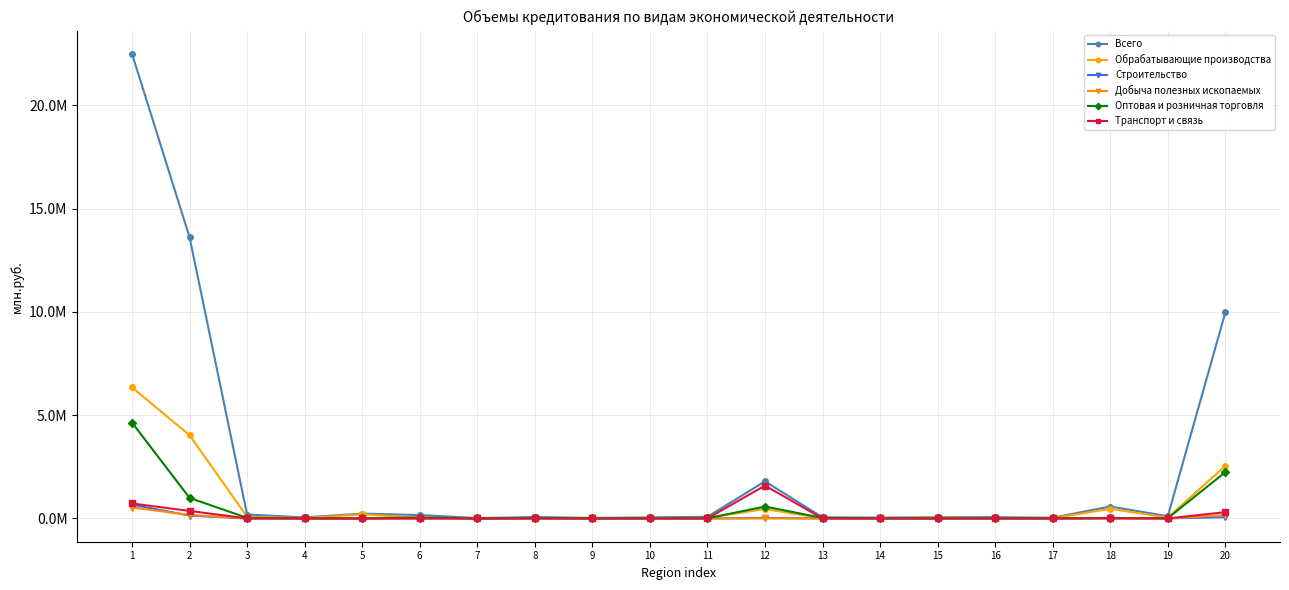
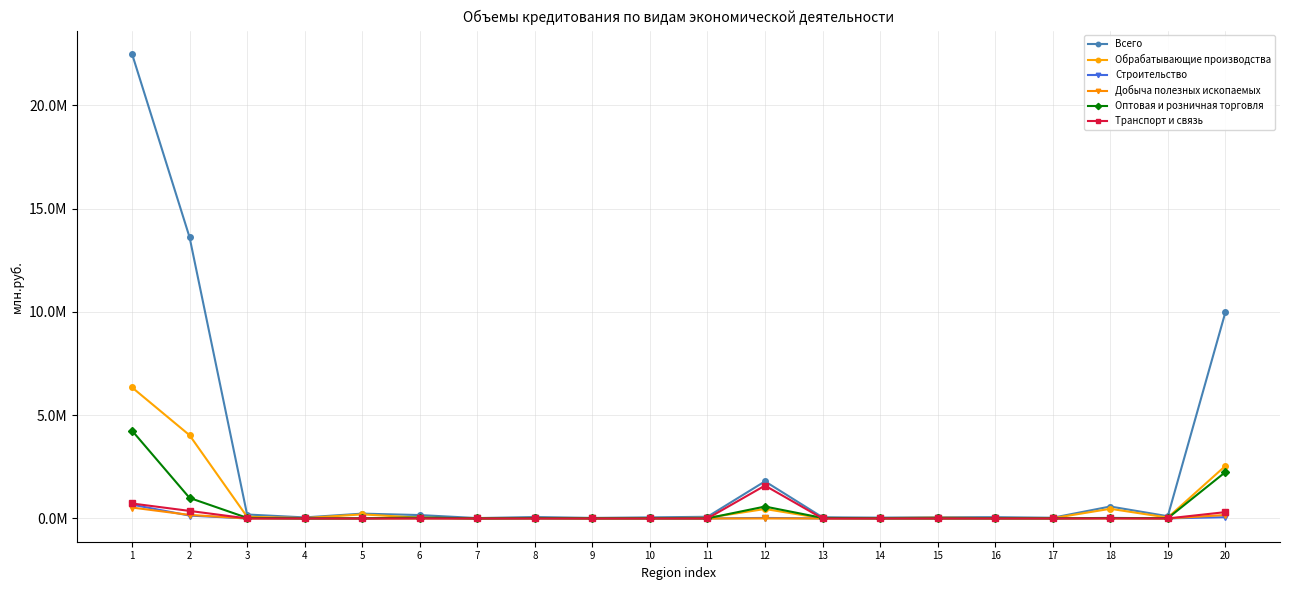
  {
    "Оптовая и розничная торговля": {
-     "1": 4600000,
+     "1": 4300000,
      "2": 1000000,
      "20": 2200000
    },
    "Транспорт и связь": {
      "2": 400000,
      "12": 1600000,
      "20": 300000
    }
  }
